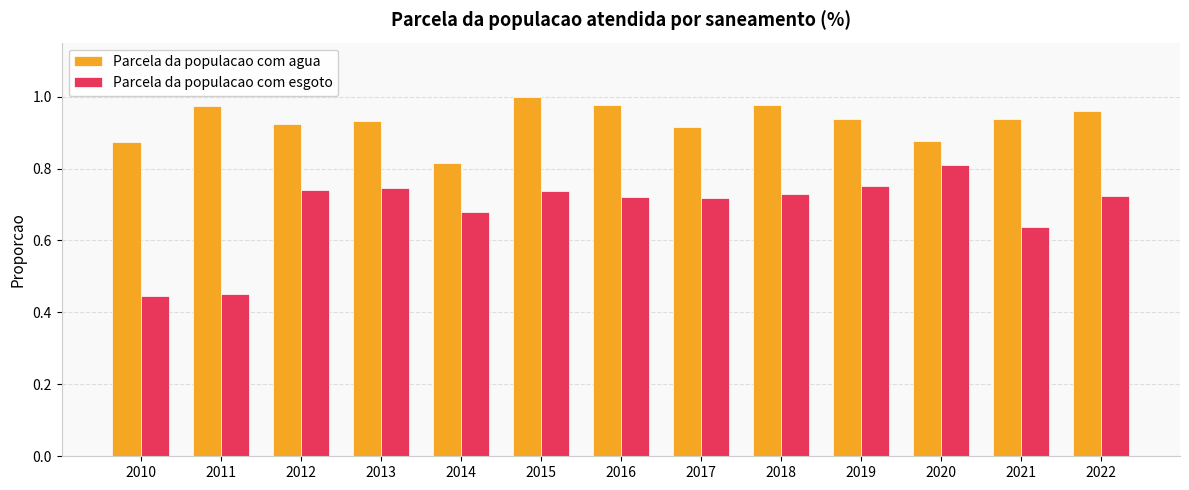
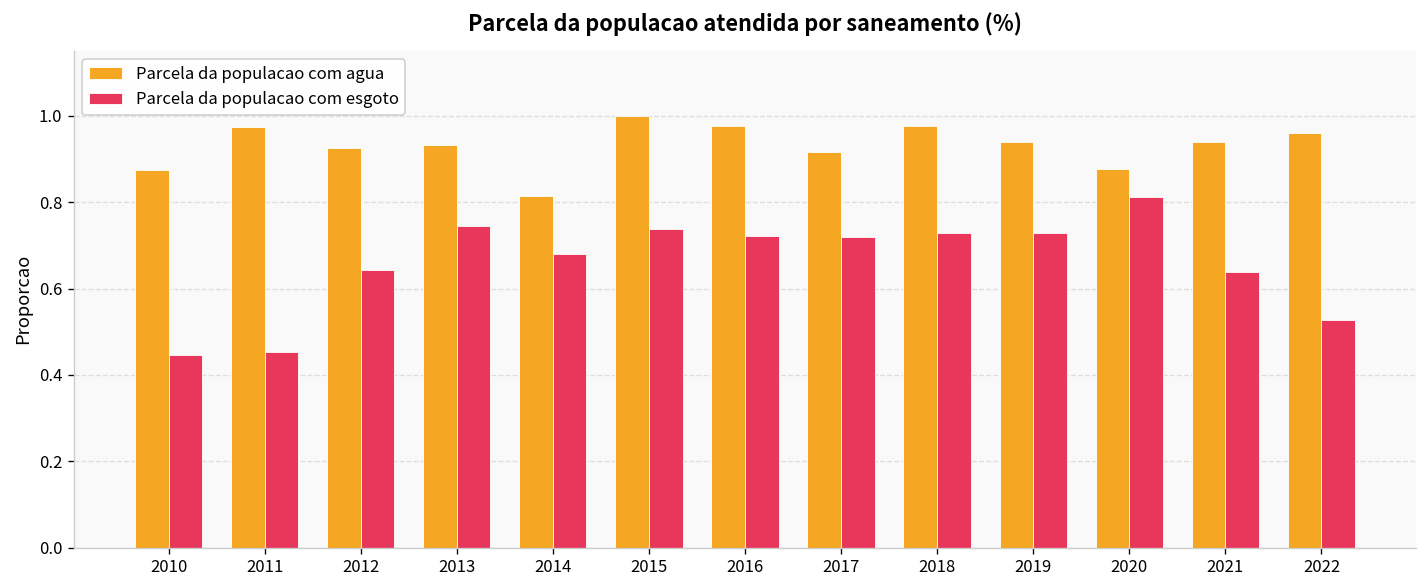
  {
    "Parcela da populacao com agua": {
      "2010": 0.88,
      "2011": 0.98,
      "2012": 0.93,
      "2013": 0.93,
      "2014": 0.81,
      "2015": 1.00,
      "2016": 0.98,
      "2017": 0.92,
      "2018": 0.98,
      "2019": 0.94,
      "2020": 0.88,
      "2021": 0.94,
      "2022": 0.96
    },
    "Parcela da populacao com esgoto": {
      "2010": 0.45,
      "2011": 0.45,
-     "2012": 0.74,
+     "2012": 0.64,
      "2013": 0.75,
      "2014": 0.68,
      "2015": 0.74,
      "2016": 0.72,
      "2017": 0.72,
      "2018": 0.73,
-     "2019": 0.75,
+     "2019": 0.73,
      "2020": 0.81,
      "2021": 0.64,
-     "2022": 0.72
+     "2022": 0.53
    }
  }
